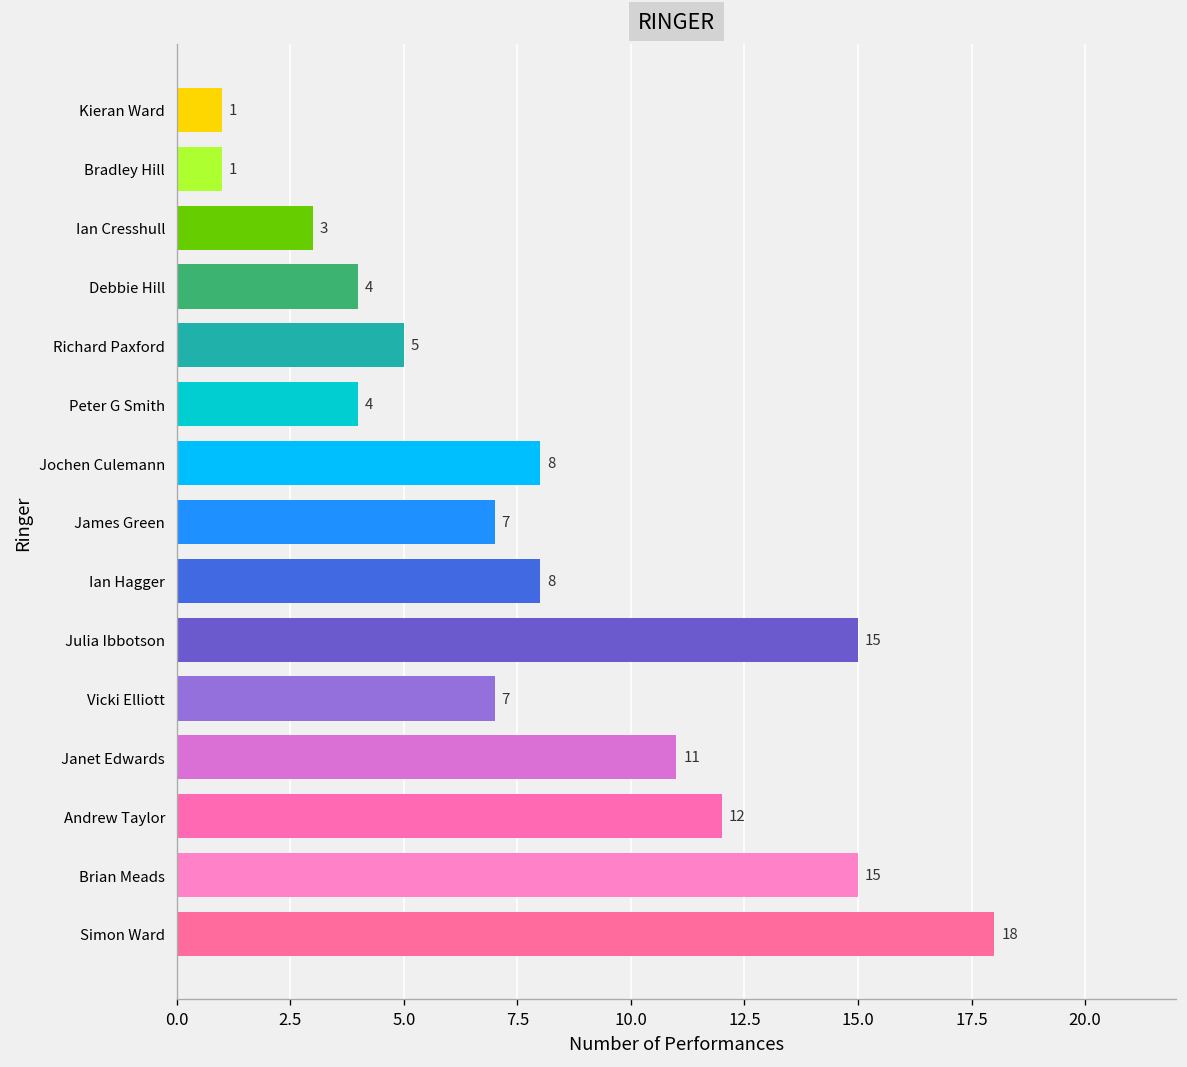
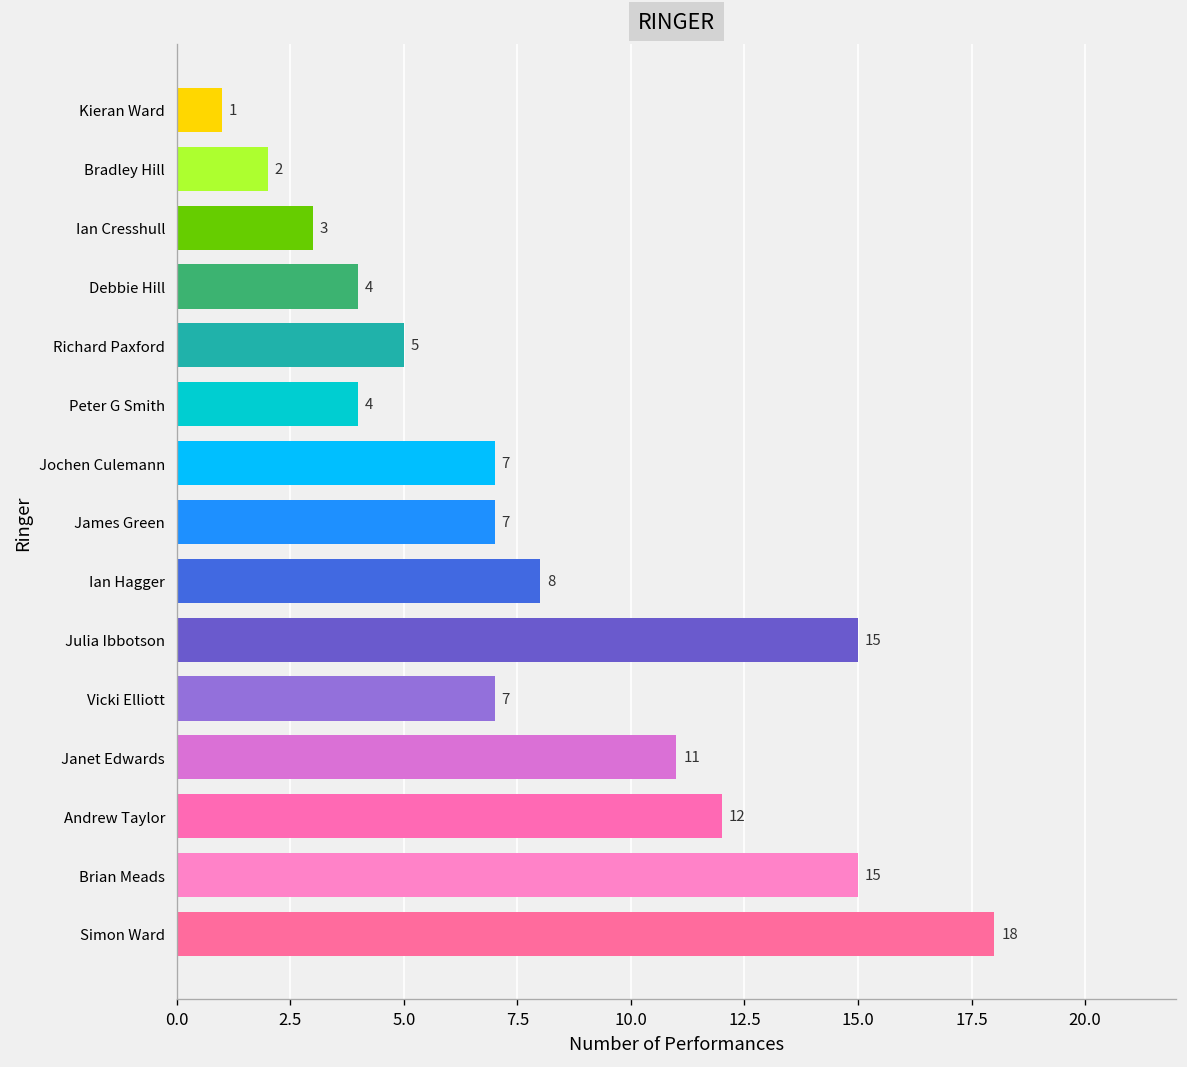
  {
    "Kieran Ward": 1,
-   "Bradley Hill": 1,
+   "Bradley Hill": 2,
    "Ian Cresshull": 3,
    "Debbie Hill": 4,
    "Richard Paxford": 5,
    "Peter G Smith": 4,
-   "Jochen Culemann": 8,
+   "Jochen Culemann": 7,
    "James Green": 7,
    "Ian Hagger": 8,
    "Julia Ibbotson": 15,
    "Vicki Elliott": 7,
    "Janet Edwards": 11,
    "Andrew Taylor": 12,
    "Brian Meads": 15,
    "Simon Ward": 18
  }
